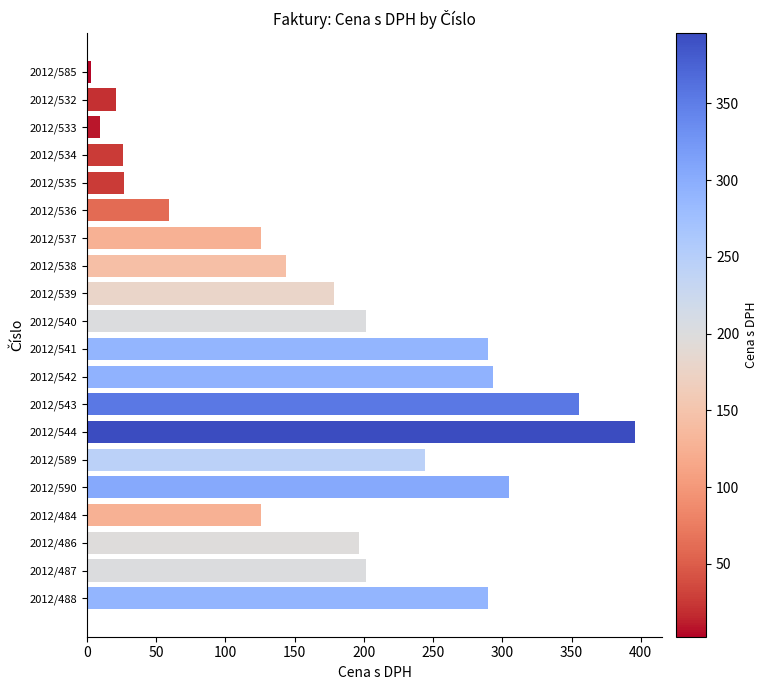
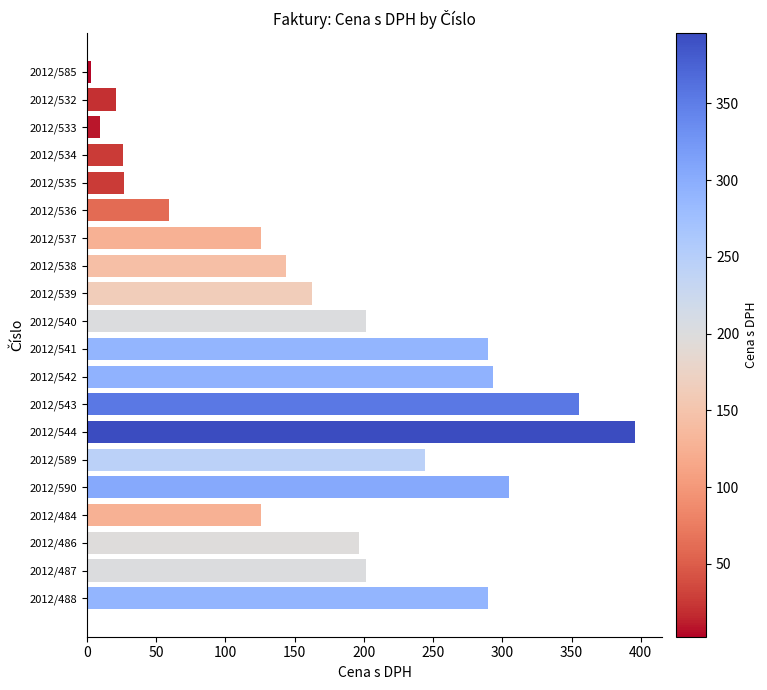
  {
    "2012/585": 3,
    "2012/532": 21,
    "2012/533": 9,
    "2012/534": 26,
    "2012/535": 27,
    "2012/536": 59,
    "2012/537": 125,
    "2012/538": 144,
-   "2012/539": 178,
+   "2012/539": 162,
    "2012/540": 201,
    "2012/541": 290,
    "2012/542": 293,
    "2012/543": 355,
    "2012/544": 396,
    "2012/589": 244,
    "2012/590": 305,
    "2012/484": 125,
    "2012/486": 196,
    "2012/487": 201,
    "2012/488": 290
  }
